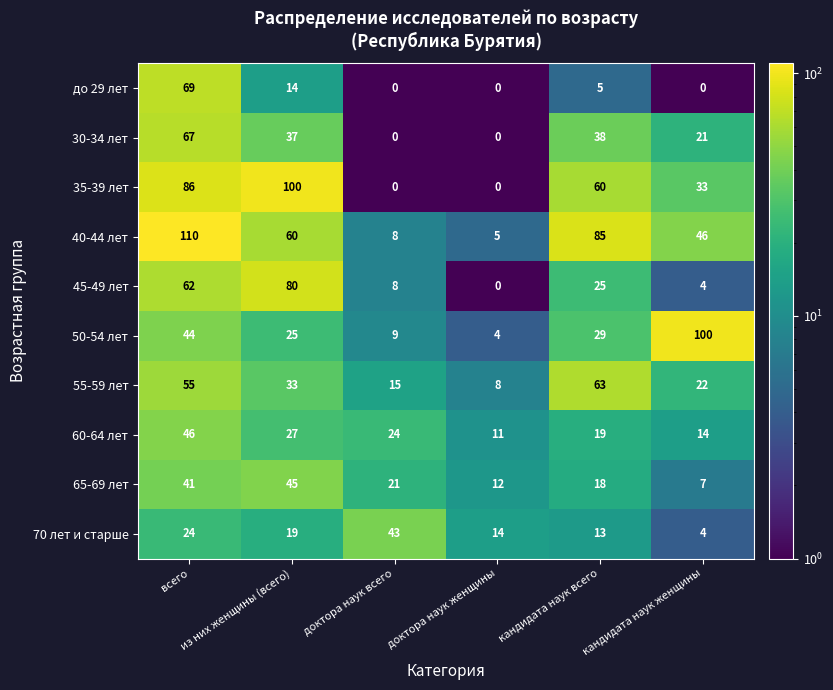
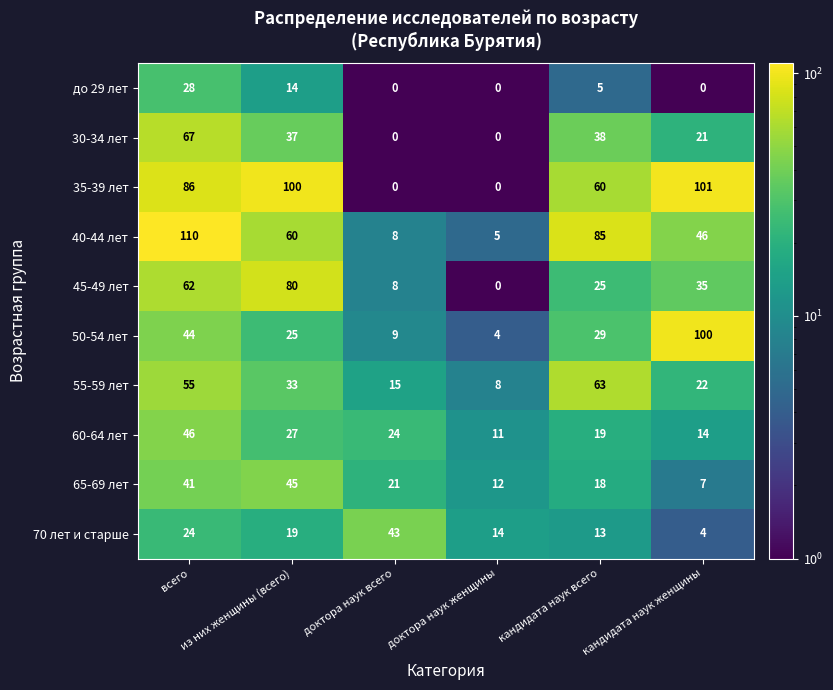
  {
    "до 29 лет": {
-     "всего": 69,
+     "всего": 28,
      "из них женщины (всего)": 14,
      "доктора наук всего": 0,
      "доктора наук женщины": 0,
      "кандидата наук всего": 5,
      "кандидата наук женщины": 0
    },
    "30-34 лет": {
      "всего": 67,
      "из них женщины (всего)": 37,
      "доктора наук всего": 0,
      "доктора наук женщины": 0,
      "кандидата наук всего": 38,
      "кандидата наук женщины": 21
    },
    "35-39 лет": {
      "всего": 86,
      "из них женщины (всего)": 100,
      "доктора наук всего": 0,
      "доктора наук женщины": 0,
      "кандидата наук всего": 60,
-     "кандидата наук женщины": 33
+     "кандидата наук женщины": 101
    },
    "40-44 лет": {
      "всего": 110,
      "из них женщины (всего)": 60,
      "доктора наук всего": 8,
      "доктора наук женщины": 5,
      "кандидата наук всего": 85,
      "кандидата наук женщины": 46
    },
    "45-49 лет": {
      "всего": 62,
      "из них женщины (всего)": 80,
      "доктора наук всего": 8,
      "доктора наук женщины": 0,
      "кандидата наук всего": 25,
-     "кандидата наук женщины": 4
+     "кандидата наук женщины": 35
    },
    "50-54 лет": {
      "всего": 44,
      "из них женщины (всего)": 25,
      "доктора наук всего": 9,
      "доктора наук женщины": 4,
      "кандидата наук всего": 29,
      "кандидата наук женщины": 100
    },
    "55-59 лет": {
      "всего": 55,
      "из них женщины (всего)": 33,
      "доктора наук всего": 15,
      "доктора наук женщины": 8,
      "кандидата наук всего": 63,
      "кандидата наук женщины": 22
    },
    "60-64 лет": {
      "всего": 46,
      "из них женщины (всего)": 27,
      "доктора наук всего": 24,
      "доктора наук женщины": 11,
      "кандидата наук всего": 19,
      "кандидата наук женщины": 14
    },
    "65-69 лет": {
      "всего": 41,
      "из них женщины (всего)": 45,
      "доктора наук всего": 21,
      "доктора наук женщины": 12,
      "кандидата наук всего": 18,
      "кандидата наук женщины": 7
    },
    "70 лет и старше": {
      "всего": 24,
      "из них женщины (всего)": 19,
      "доктора наук всего": 43,
      "доктора наук женщины": 14,
      "кандидата наук всего": 13,
      "кандидата наук женщины": 4
    }
  }
